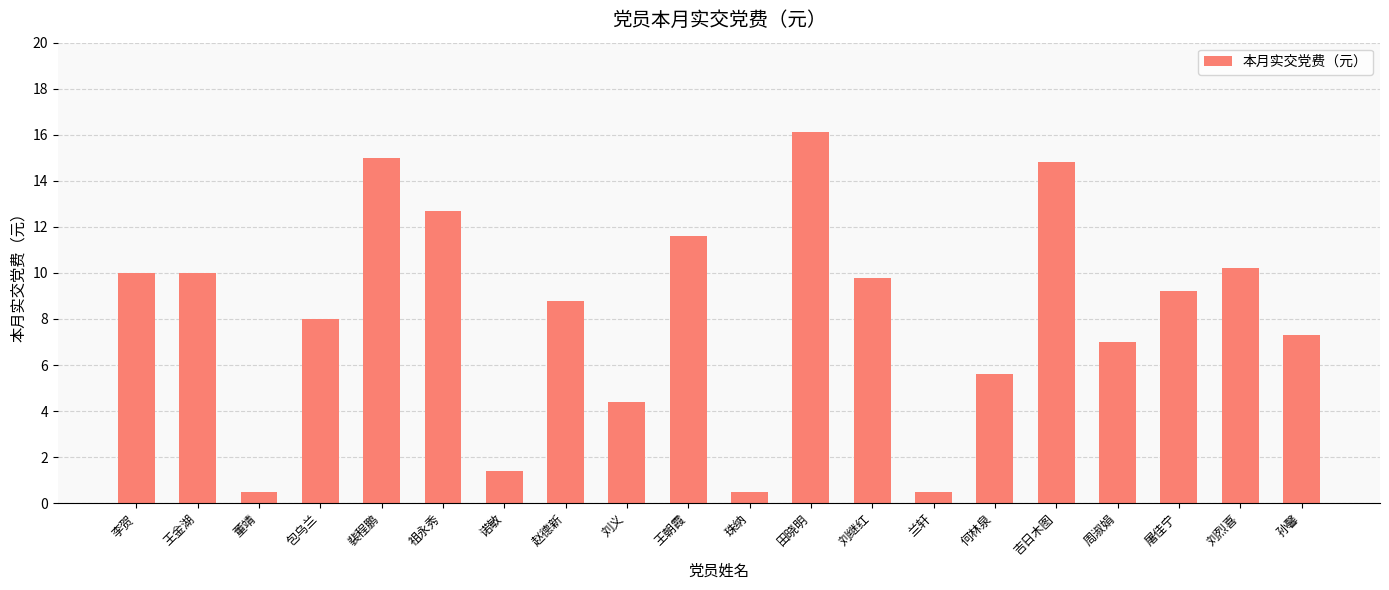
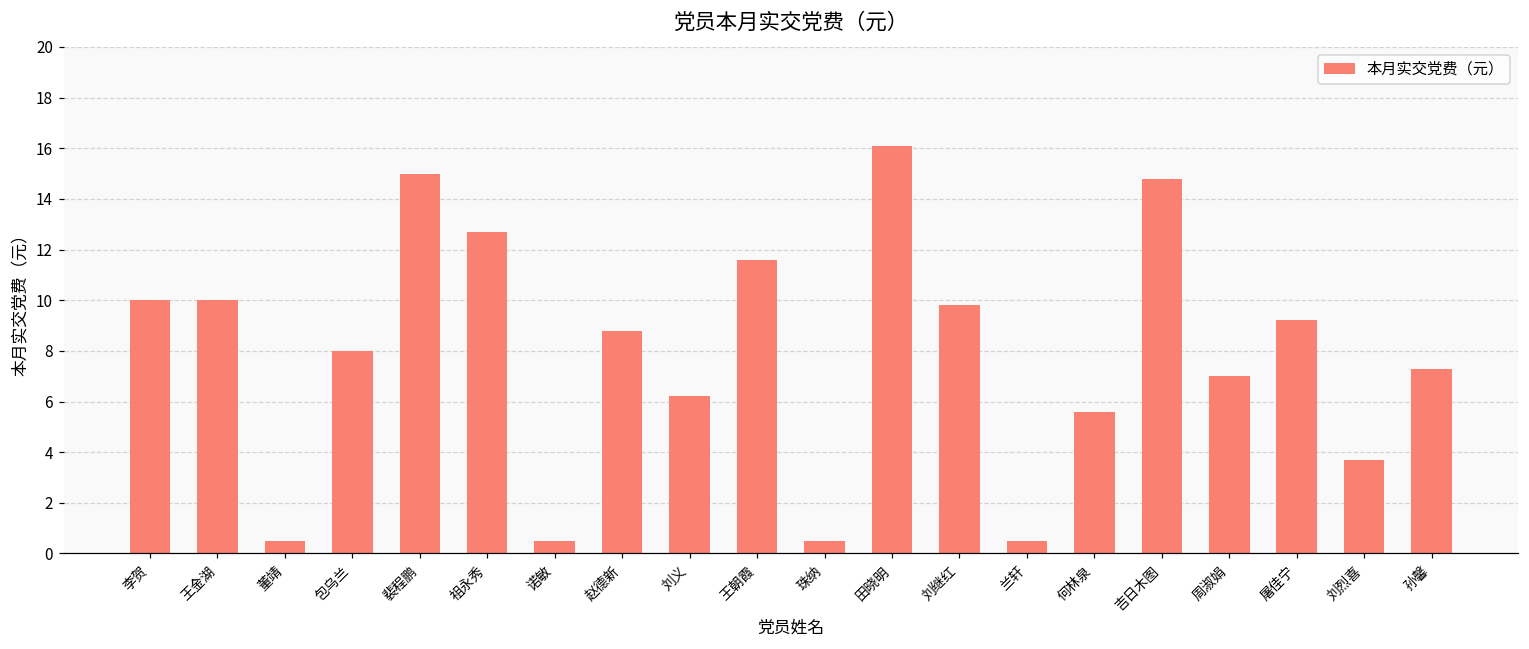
  {
    "李贺": 10.0,
    "王金湖": 10.0,
    "董靖": 0.5,
    "包乌兰": 8.0,
    "裴程鹏": 15.0,
    "祖永秀": 12.7,
-   "诺敏": 1.4,
+   "诺敏": 0.5,
    "赵德新": 8.8,
-   "刘义": 4.4,
+   "刘义": 6.2,
    "王朝霞": 11.6,
    "珠纳": 0.5,
    "田晓明": 16.1,
    "刘继红": 9.8,
    "兰轩": 0.5,
    "何林泉": 5.6,
    "吉日木图": 14.8,
    "周淑娟": 7.0,
    "屠佳宁": 9.2,
-   "刘烈喜": 10.2,
+   "刘烈喜": 3.7,
    "孙馨": 7.3
  }
